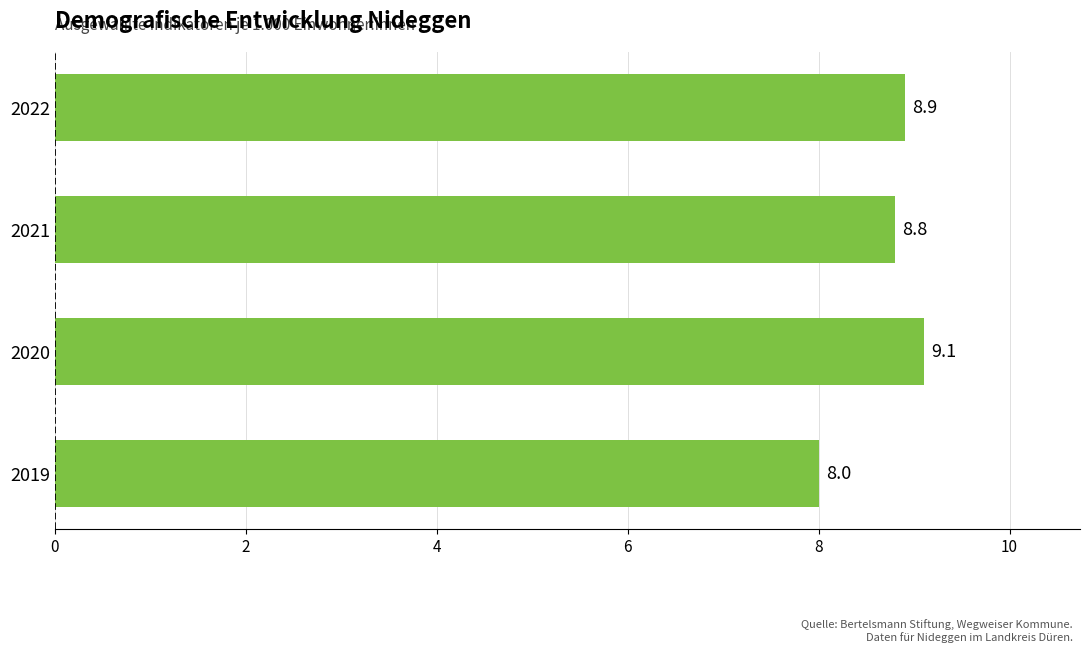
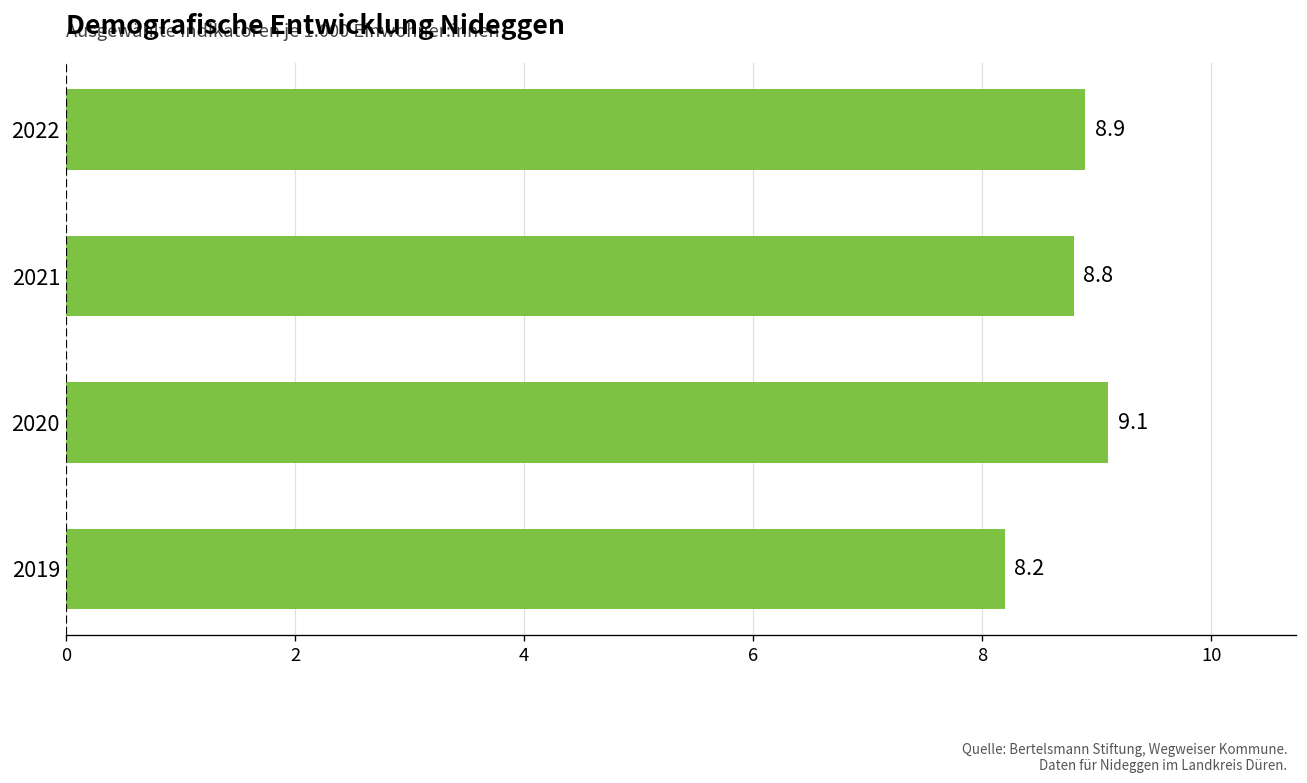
  {
    "2022": 8.9,
    "2021": 8.8,
    "2020": 9.1,
-   "2019": 8.0
+   "2019": 8.2
  }
